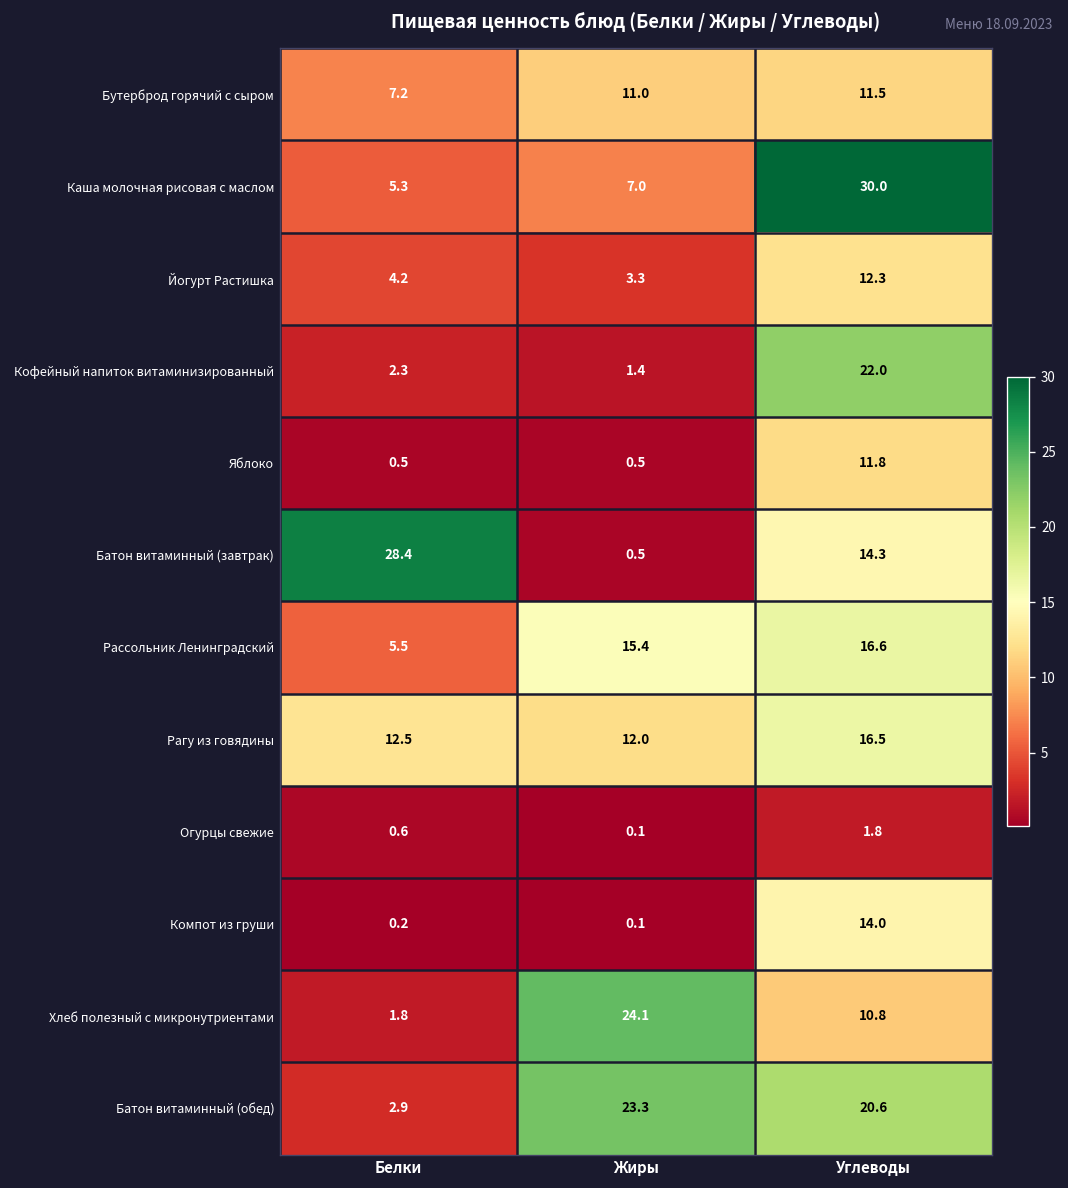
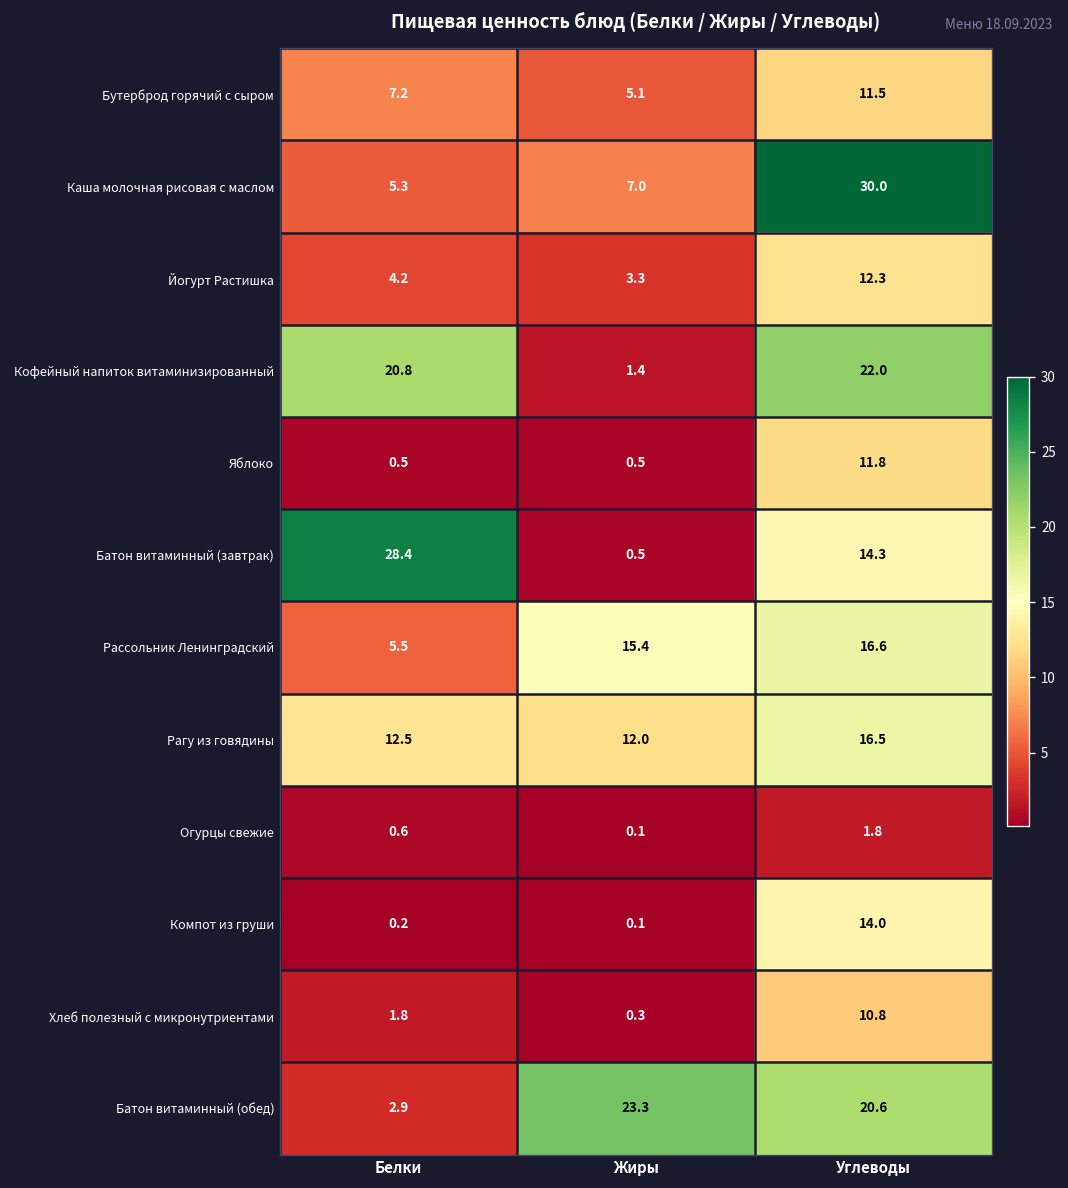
  {
    "Бутерброд горячий с сыром": {
      "Белки": 7.2,
-     "Жиры": 11.0,
+     "Жиры": 5.1,
      "Углеводы": 11.5
    },
    "Каша молочная рисовая с маслом": {
      "Белки": 5.3,
      "Жиры": 7.0,
      "Углеводы": 30.0
    },
    "Йогурт Растишка": {
      "Белки": 4.2,
      "Жиры": 3.3,
      "Углеводы": 12.3
    },
    "Кофейный напиток витаминизированный": {
-     "Белки": 2.3,
+     "Белки": 20.8,
      "Жиры": 1.4,
      "Углеводы": 22.0
    },
    "Яблоко": {
      "Белки": 0.5,
      "Жиры": 0.5,
      "Углеводы": 11.8
    },
    "Батон витаминный (завтрак)": {
      "Белки": 28.4,
      "Жиры": 0.5,
      "Углеводы": 14.3
    },
    "Рассольник Ленинградский": {
      "Белки": 5.5,
      "Жиры": 15.4,
      "Углеводы": 16.6
    },
    "Рагу из говядины": {
      "Белки": 12.5,
      "Жиры": 12.0,
      "Углеводы": 16.5
    },
    "Огурцы свежие": {
      "Белки": 0.6,
      "Жиры": 0.1,
      "Углеводы": 1.8
    },
    "Компот из груши": {
      "Белки": 0.2,
      "Жиры": 0.1,
      "Углеводы": 14.0
    },
    "Хлеб полезный с микронутриентами": {
      "Белки": 1.8,
-     "Жиры": 24.1,
+     "Жиры": 0.3,
      "Углеводы": 10.8
    },
    "Батон витаминный (обед)": {
      "Белки": 2.9,
      "Жиры": 23.3,
      "Углеводы": 20.6
    }
  }
